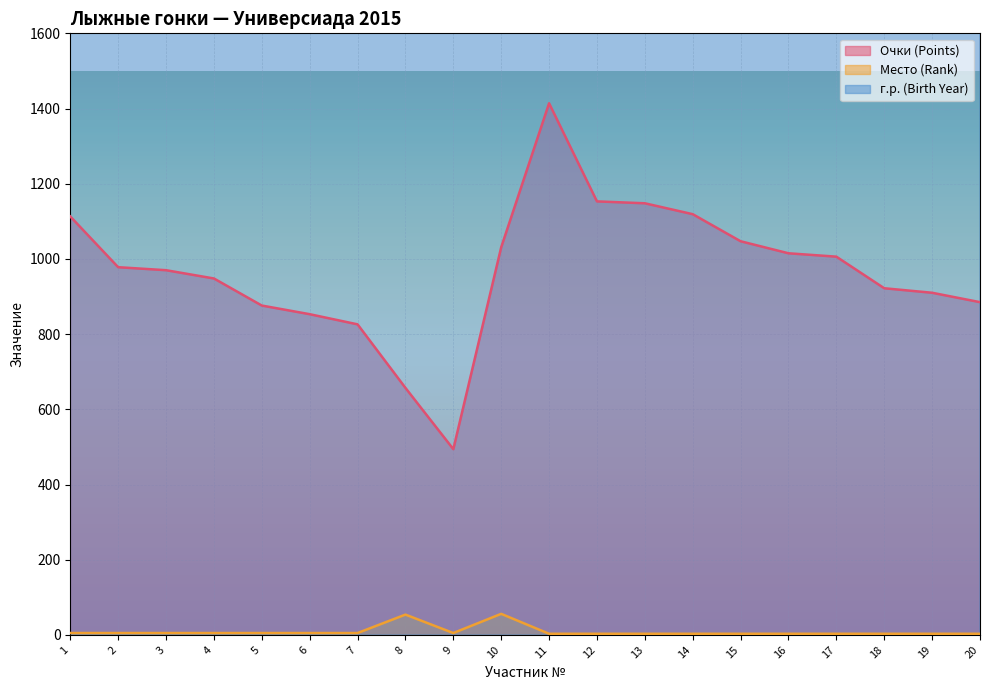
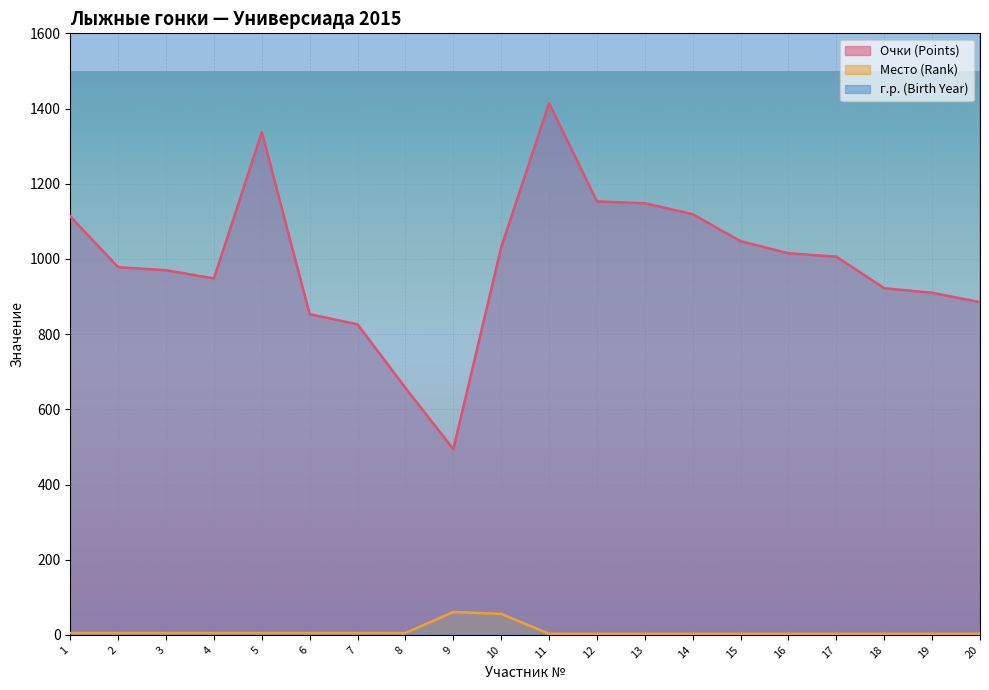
  {
    "Очки (Points)": {
      "1": 1110,
      "2": 980,
      "3": 970,
      "4": 950,
-     "5": 880,
+     "5": 1340,
      "6": 850,
      "7": 830,
      "8": 660,
      "9": 490,
      "10": 1030,
      "11": 1410,
      "12": 1150,
      "13": 1150,
      "14": 1120,
      "15": 1050,
      "16": 1020,
      "17": 1010,
      "18": 920,
      "19": 910,
      "20": 890
    },
    "Место (Rank)": {
      "1": 10,
      "2": 10,
      "3": 10,
      "4": 10,
      "5": 10,
      "6": 10,
      "7": 10,
-     "8": 50,
-     "9": 10,
+     "8": 10,
+     "9": 60,
      "10": 60,
      "11": 0,
      "12": 0,
      "13": 0,
      "14": 0,
      "15": 0,
      "16": 0,
      "17": 0,
      "18": 0,
      "19": 0,
      "20": 0
    }
  }
